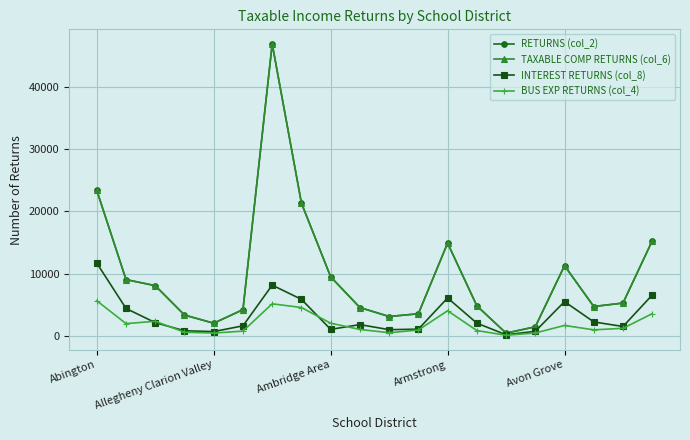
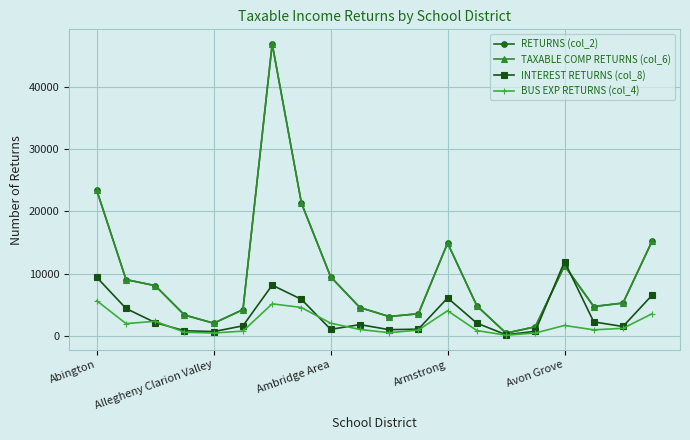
  {
    "INTEREST RETURNS (col_8)": {
-     "Abington": 12000,
+     "Abington": 9000,
      "Ambridge Area": 1000,
      "Armstrong": 6000,
-     "Avon Grove": 6000
+     "Avon Grove": 12000
    }
  }
